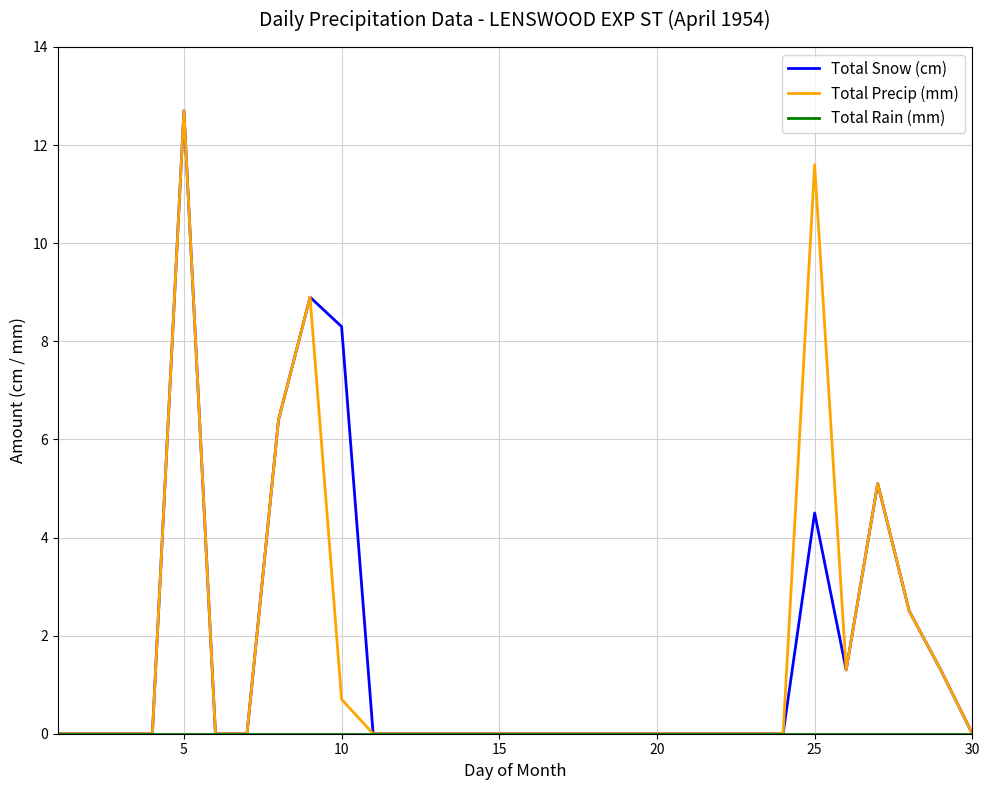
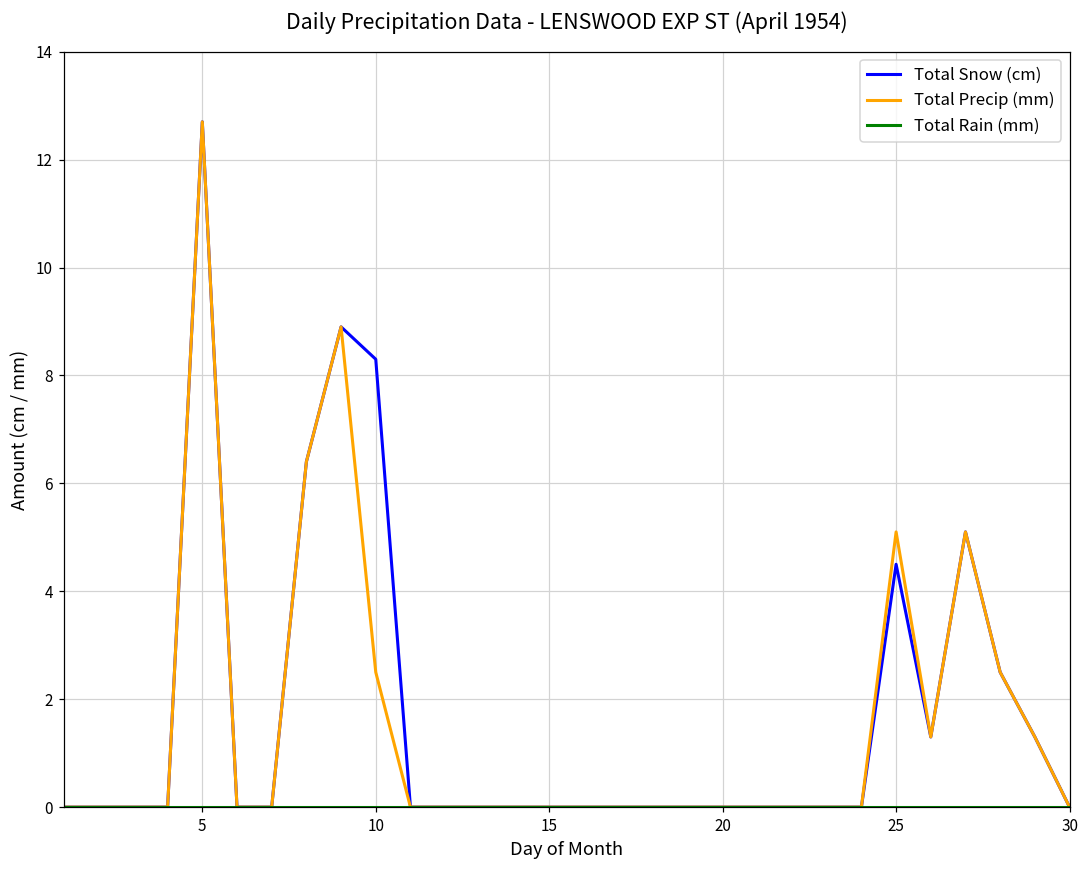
  {
    "Total Snow (cm)": {
      "10": 8.3,
      "25": 4.5
    },
    "Total Precip (mm)": {
-     "10": 0.7,
-     "25": 11.6
+     "10": 2.5,
+     "25": 5.1
    },
    "Total Rain (mm)": {
      "5": 0.0,
      "10": 0.0,
      "25": 0.0
    }
  }
